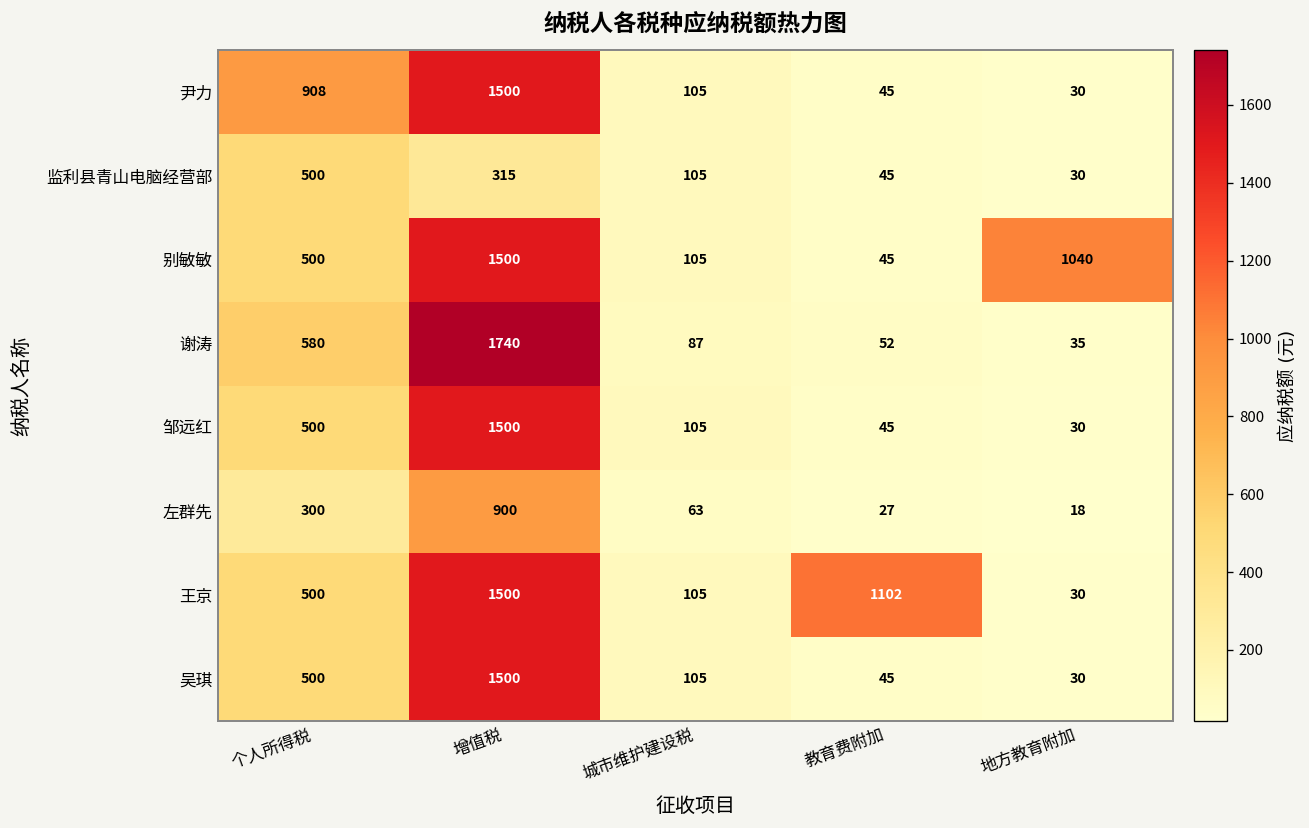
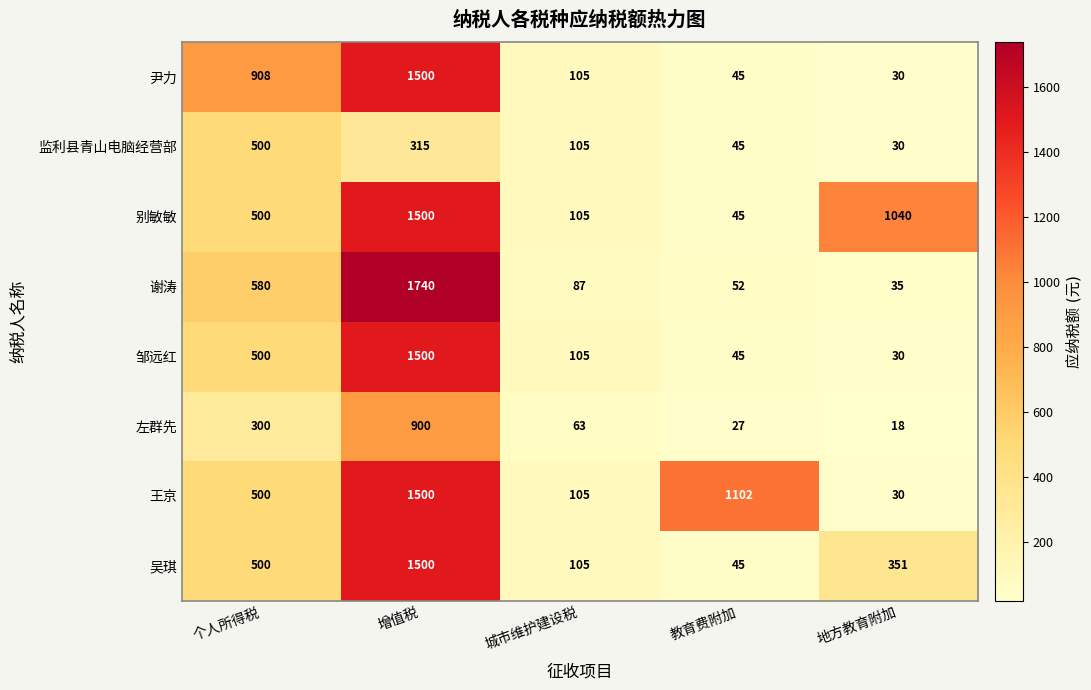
  {
    "尹力": {
      "个人所得税": 908,
      "增值税": 1500,
      "城市维护建设税": 105,
      "教育费附加": 45,
      "地方教育附加": 30
    },
    "监利县青山电脑经营部": {
      "个人所得税": 500,
      "增值税": 315,
      "城市维护建设税": 105,
      "教育费附加": 45,
      "地方教育附加": 30
    },
    "别敏敏": {
      "个人所得税": 500,
      "增值税": 1500,
      "城市维护建设税": 105,
      "教育费附加": 45,
      "地方教育附加": 1040
    },
    "谢涛": {
      "个人所得税": 580,
      "增值税": 1740,
      "城市维护建设税": 87,
      "教育费附加": 52,
      "地方教育附加": 35
    },
    "邹远红": {
      "个人所得税": 500,
      "增值税": 1500,
      "城市维护建设税": 105,
      "教育费附加": 45,
      "地方教育附加": 30
    },
    "左群先": {
      "个人所得税": 300,
      "增值税": 900,
      "城市维护建设税": 63,
      "教育费附加": 27,
      "地方教育附加": 18
    },
    "王京": {
      "个人所得税": 500,
      "增值税": 1500,
      "城市维护建设税": 105,
      "教育费附加": 1102,
      "地方教育附加": 30
    },
    "吴琪": {
      "个人所得税": 500,
      "增值税": 1500,
      "城市维护建设税": 105,
      "教育费附加": 45,
-     "地方教育附加": 30
+     "地方教育附加": 351
    }
  }
